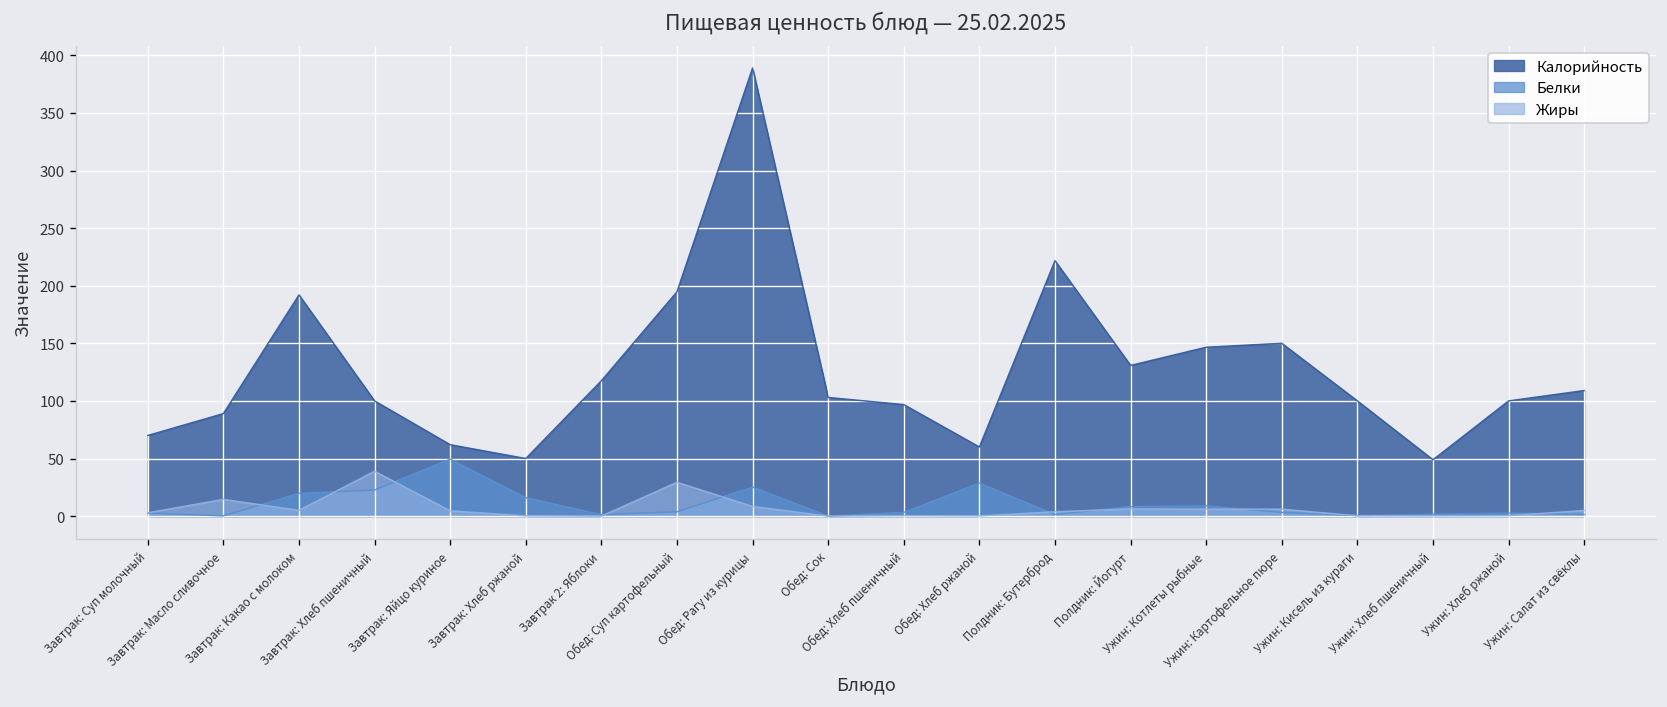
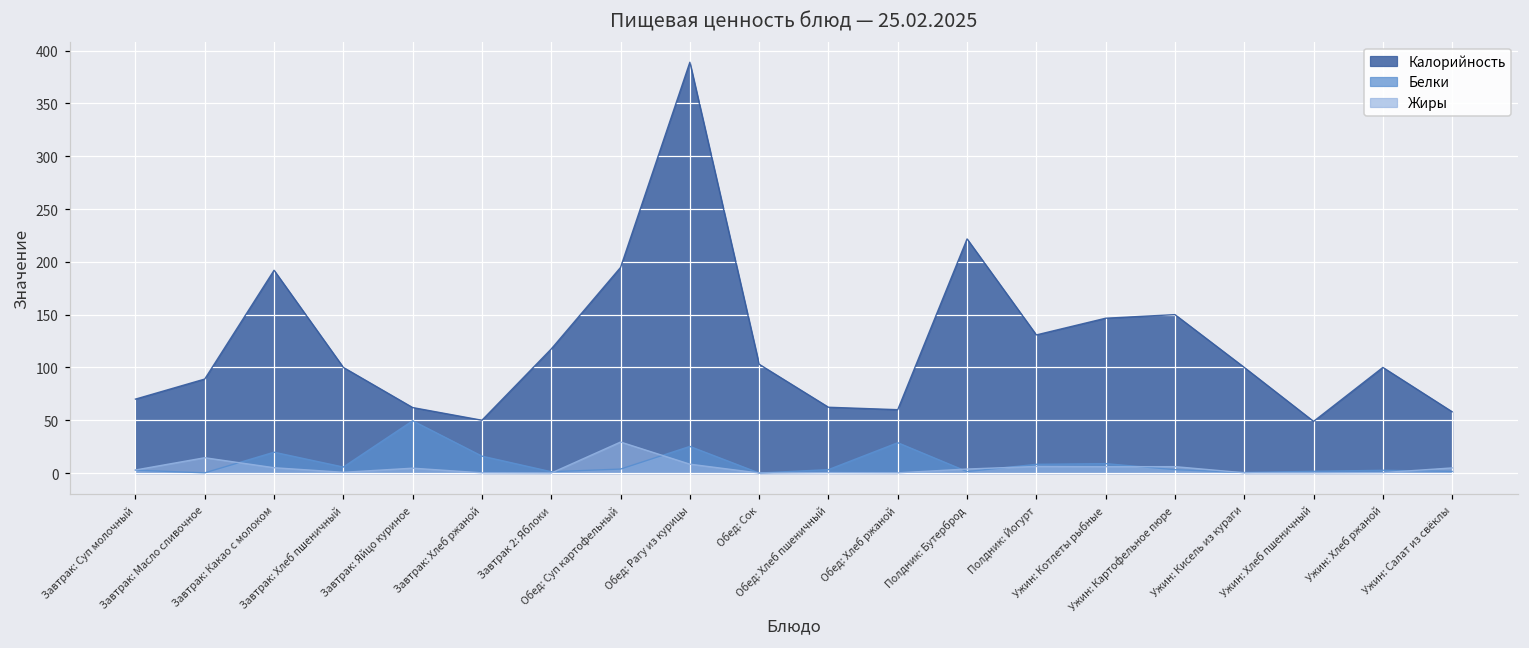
  {
    "Калорийность": {
      "Завтрак: Суп молочный": 70,
      "Завтрак: Масло сливочное": 90,
      "Завтрак: Какао с молоком": 190,
      "Завтрак: Хлеб пшеничный": 100,
      "Завтрак: Яйцо куриное": 60,
      "Завтрак: Хлеб ржаной": 50,
      "Завтрак 2: Яблоки": 120,
      "Обед: Суп картофельный": 190,
      "Обед: Рагу из курицы": 390,
      "Обед: Сок": 100,
-     "Обед: Хлеб пшеничный": 100,
+     "Обед: Хлеб пшеничный": 60,
      "Обед: Хлеб ржаной": 60,
      "Полдник: Бутерброд": 220,
      "Полдник: Йогурт": 130,
      "Ужин: Котлеты рыбные": 150,
      "Ужин: Картофельное пюре": 150,
      "Ужин: Кисель из кураги": 100,
      "Ужин: Хлеб пшеничный": 50,
      "Ужин: Хлеб ржаной": 100,
-     "Ужин: Салат из свёклы": 110
+     "Ужин: Салат из свёклы": 60
    },
    "Белки": {
      "Завтрак: Масло сливочное": 0,
      "Завтрак: Какао с молоком": 20,
-     "Завтрак: Хлеб пшеничный": 20,
+     "Завтрак: Хлеб пшеничный": 10,
      "Завтрак: Яйцо куриное": 50,
      "Завтрак: Хлеб ржаной": 20,
      "Обед: Суп картофельный": 0,
      "Обед: Рагу из курицы": 30,
      "Обед: Хлеб пшеничный": 0,
      "Обед: Хлеб ржаной": 30,
      "Ужин: Котлеты рыбные": 10,
      "Ужин: Картофельное пюре": 0,
      "Ужин: Салат из свёклы": 0
    },
    "Жиры": {
      "Завтрак: Масло сливочное": 10,
      "Завтрак: Какао с молоком": 10,
-     "Завтрак: Хлеб пшеничный": 40,
+     "Завтрак: Хлеб пшеничный": 0,
      "Завтрак: Яйцо куриное": 0,
      "Завтрак: Хлеб ржаной": 0,
      "Обед: Суп картофельный": 30,
      "Обед: Рагу из курицы": 10,
      "Обед: Хлеб пшеничный": 0,
      "Обед: Хлеб ржаной": 0,
      "Ужин: Котлеты рыбные": 10,
      "Ужин: Картофельное пюре": 10,
      "Ужин: Салат из свёклы": 0
    }
  }
